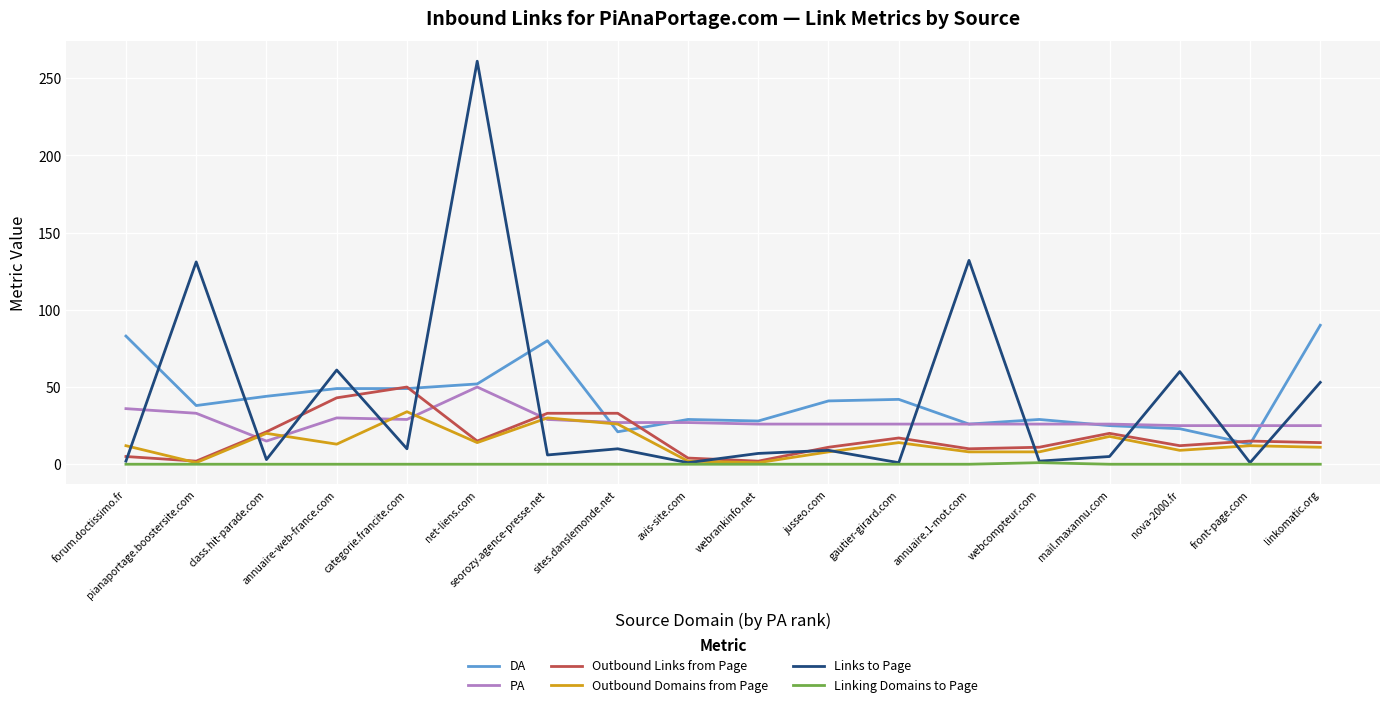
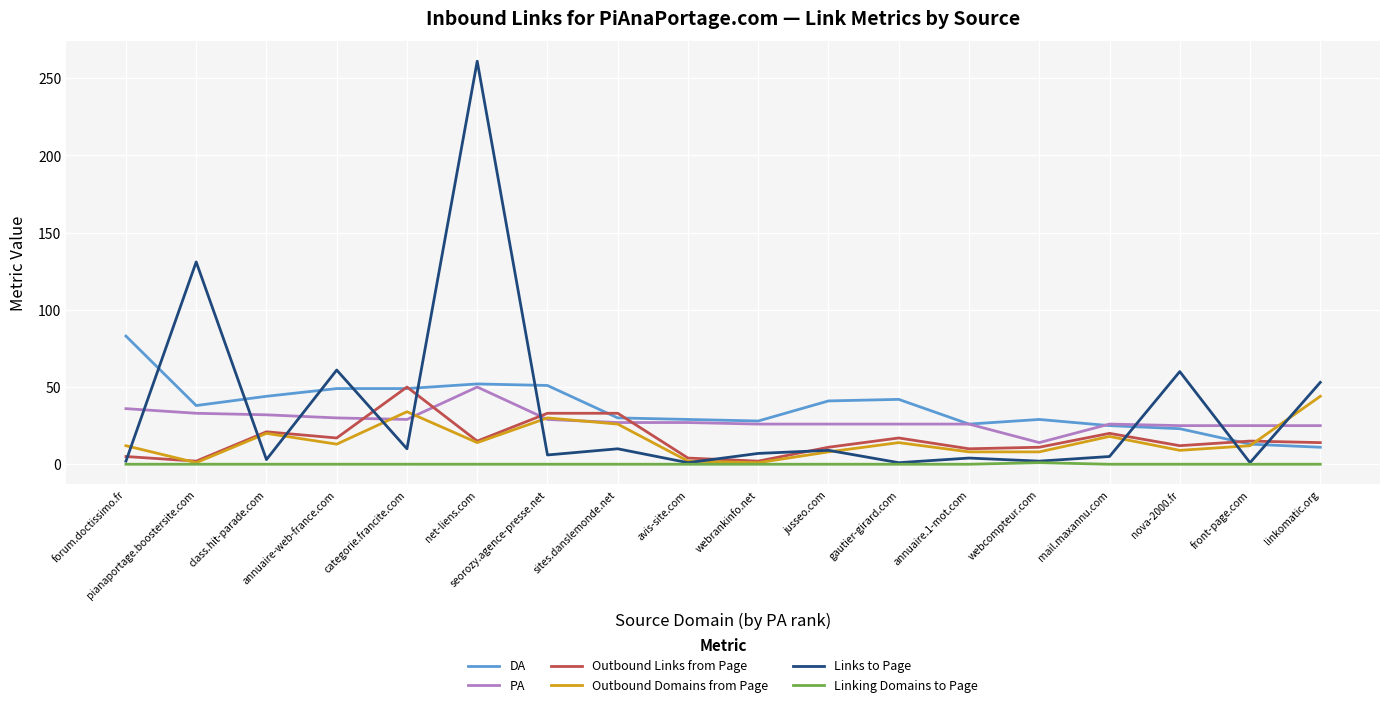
  {
    "DA": {
      "forum.doctissimo.fr": 83,
      "pianaportage.boostersite.com": 38,
      "class.hit-parade.com": 44,
      "annuaire-web-france.com": 49,
      "net-liens.com": 52,
-     "seorozy.agence-presse.net": 80,
-     "sites.danslemonde.net": 21,
+     "seorozy.agence-presse.net": 51,
+     "sites.danslemonde.net": 30,
      "avis-site.com": 29,
      "webrankinfo.net": 28,
      "jusseo.com": 41,
      "gautier-girard.com": 42,
      "webcompteur.com": 29,
      "nova-2000.fr": 23,
-     "linkomatic.org": 90
+     "linkomatic.org": 11
    },
    "PA": {
      "forum.doctissimo.fr": 36,
      "pianaportage.boostersite.com": 33,
-     "class.hit-parade.com": 15,
+     "class.hit-parade.com": 32,
      "annuaire-web-france.com": 30,
      "categorie.francite.com": 29,
      "net-liens.com": 50,
      "avis-site.com": 27,
      "webrankinfo.net": 26,
      "jusseo.com": 26,
      "gautier-girard.com": 26,
-     "webcompteur.com": 26,
+     "webcompteur.com": 14,
      "nova-2000.fr": 25,
      "front-page.com": 25,
      "linkomatic.org": 25
    },
    "Outbound Links from Page": {
      "forum.doctissimo.fr": 5,
-     "annuaire-web-france.com": 43,
+     "annuaire-web-france.com": 17,
      "seorozy.agence-presse.net": 33,
      "sites.danslemonde.net": 33,
      "avis-site.com": 4,
      "jusseo.com": 11,
      "gautier-girard.com": 17,
      "annuaire.1-mot.com": 10,
      "webcompteur.com": 11,
      "mail.maxannu.com": 20,
      "nova-2000.fr": 12,
      "front-page.com": 15,
      "linkomatic.org": 14
    },
    "Outbound Domains from Page": {
      "forum.doctissimo.fr": 12,
      "annuaire-web-france.com": 13,
      "categorie.francite.com": 34,
      "gautier-girard.com": 14,
      "annuaire.1-mot.com": 8,
      "webcompteur.com": 8,
      "mail.maxannu.com": 18,
      "nova-2000.fr": 9,
-     "linkomatic.org": 11
+     "linkomatic.org": 44
    },
    "Links to Page": {
      "forum.doctissimo.fr": 2,
      "pianaportage.boostersite.com": 131,
      "class.hit-parade.com": 3,
      "annuaire-web-france.com": 61,
      "categorie.francite.com": 10,
      "net-liens.com": 261,
      "seorozy.agence-presse.net": 6,
      "sites.danslemonde.net": 10,
      "webrankinfo.net": 7,
-     "annuaire.1-mot.com": 132,
+     "annuaire.1-mot.com": 4,
      "mail.maxannu.com": 5,
      "nova-2000.fr": 60,
      "linkomatic.org": 53
    },
    "Linking Domains to Page": {
      "forum.doctissimo.fr": 0,
      "class.hit-parade.com": 0,
      "annuaire-web-france.com": 0,
      "categorie.francite.com": 0,
      "net-liens.com": 0,
      "seorozy.agence-presse.net": 0,
      "sites.danslemonde.net": 0,
      "jusseo.com": 0,
      "annuaire.1-mot.com": 0,
      "mail.maxannu.com": 0,
      "nova-2000.fr": 0,
      "linkomatic.org": 0
    }
  }
